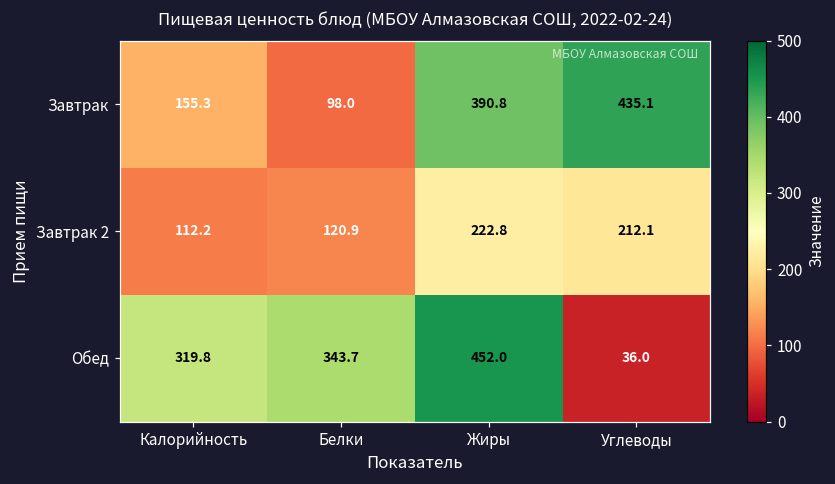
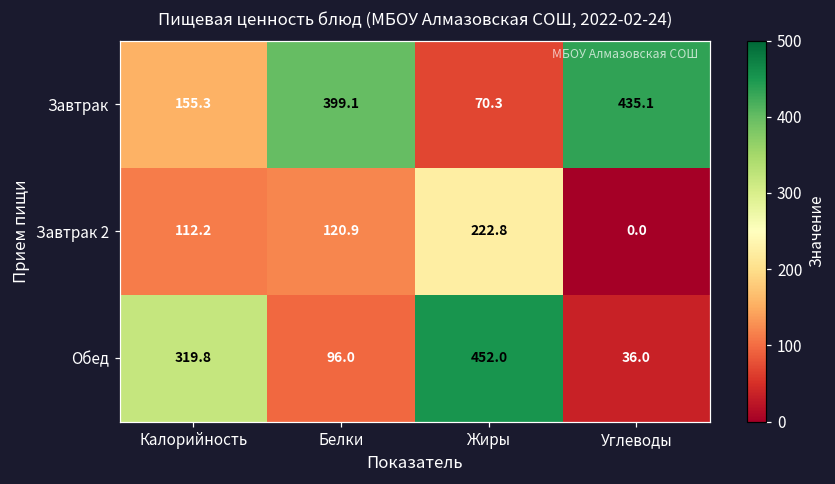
  {
    "Завтрак": {
      "Калорийность": 155.3,
-     "Белки": 98.0,
-     "Жиры": 390.8
+     "Белки": 399.1,
+     "Жиры": 70.3
    },
    "Завтрак 2": {
      "Калорийность": 112.2,
      "Белки": 120.9,
      "Жиры": 222.8,
-     "Углеводы": 212.1
+     "Углеводы": 0.0
    },
    "Обед": {
      "Калорийность": 319.8,
-     "Белки": 343.7,
+     "Белки": 96.0,
      "Жиры": 452.0,
      "Углеводы": 36.0
    }
  }
